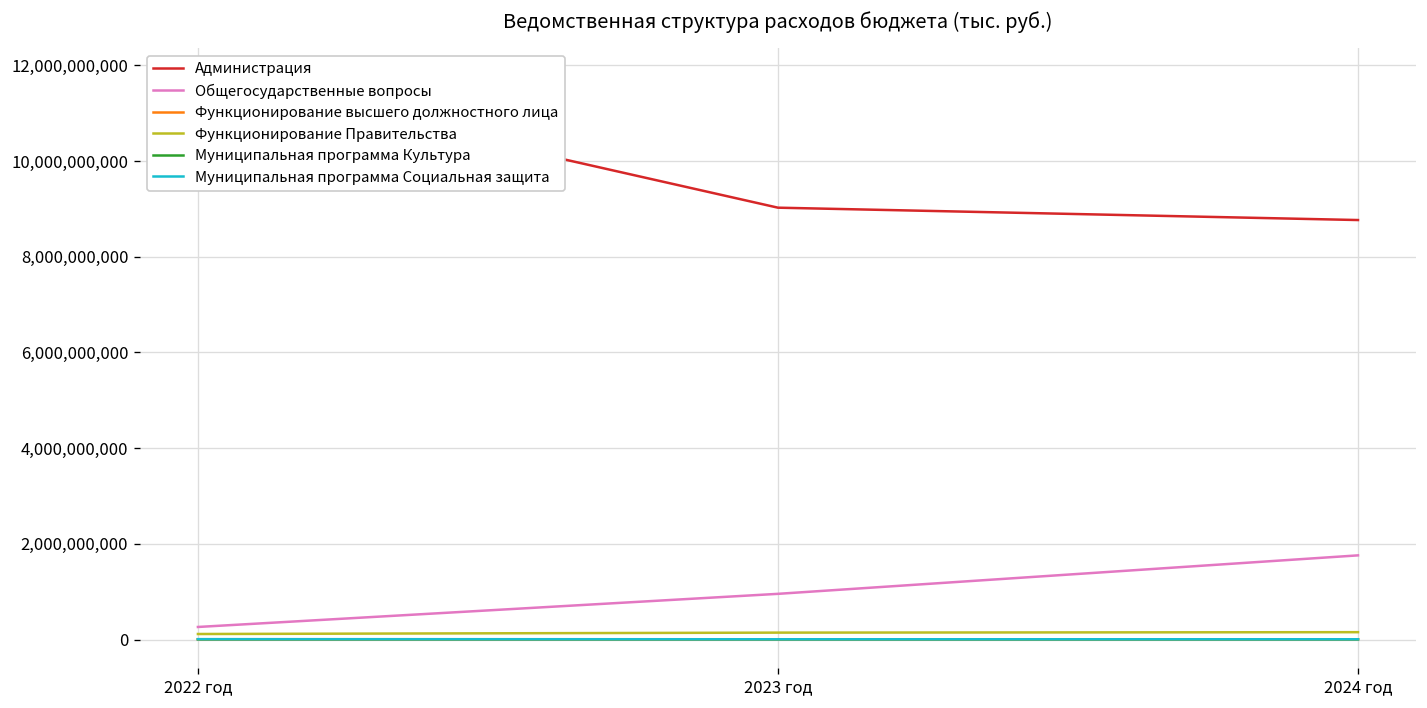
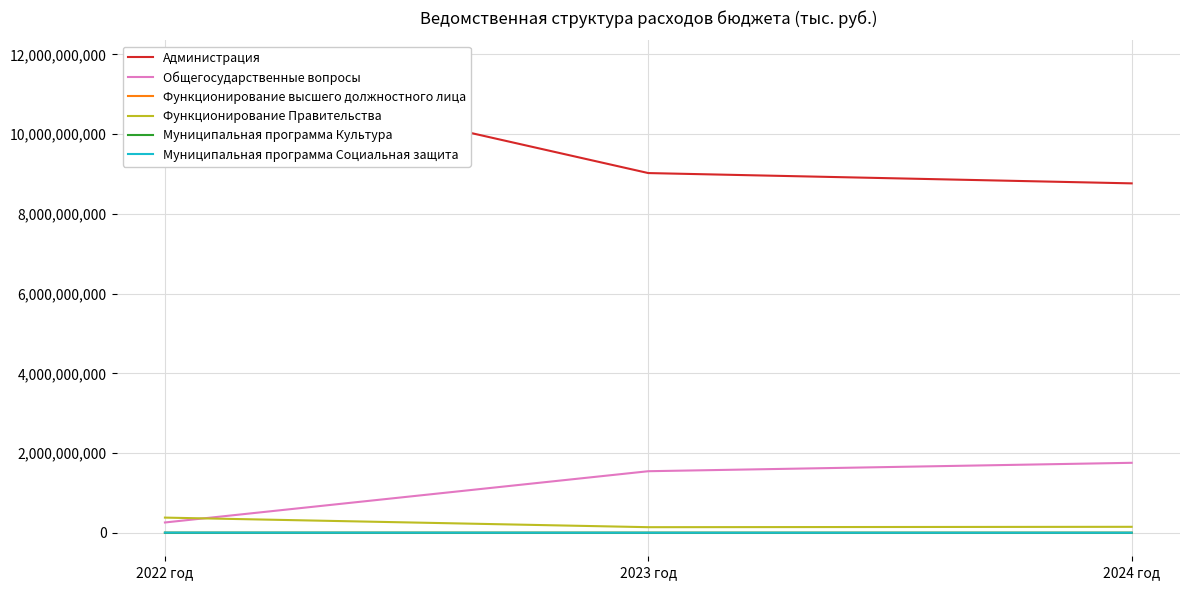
  {
    "Администрация": {
      "2023 год": "9,000,000,000",
      "2024 год": "8,800,000,000"
    },
    "Общегосударственные вопросы": {
      "2022 год": "300,000,000",
-     "2023 год": "1,000,000,000",
+     "2023 год": "1,500,000,000",
      "2024 год": "1,800,000,000"
    },
    "Муниципальная программа Социальная защита": {
      "2022 год": "0",
      "2023 год": "0",
      "2024 год": "0"
    },
    "Функционирование Правительства": {
-     "2022 год": "100,000,000",
+     "2022 год": "400,000,000",
      "2023 год": "100,000,000",
      "2024 год": "200,000,000"
    }
  }
